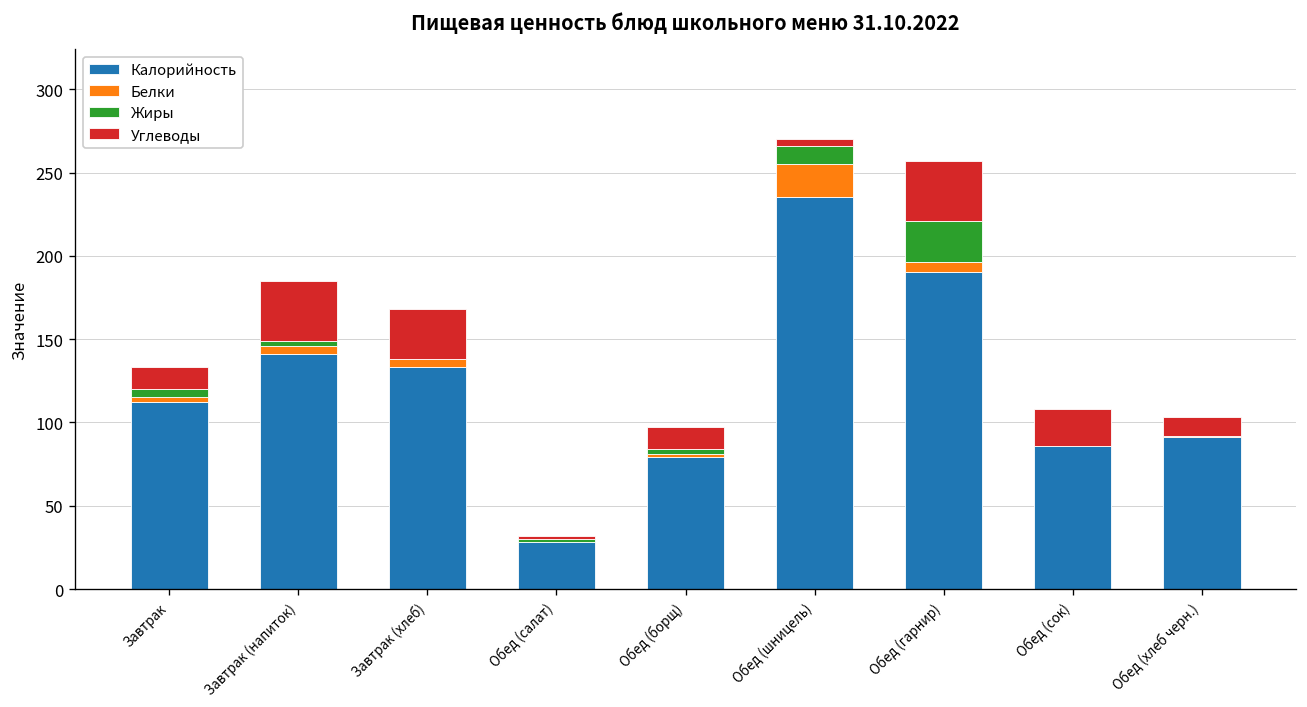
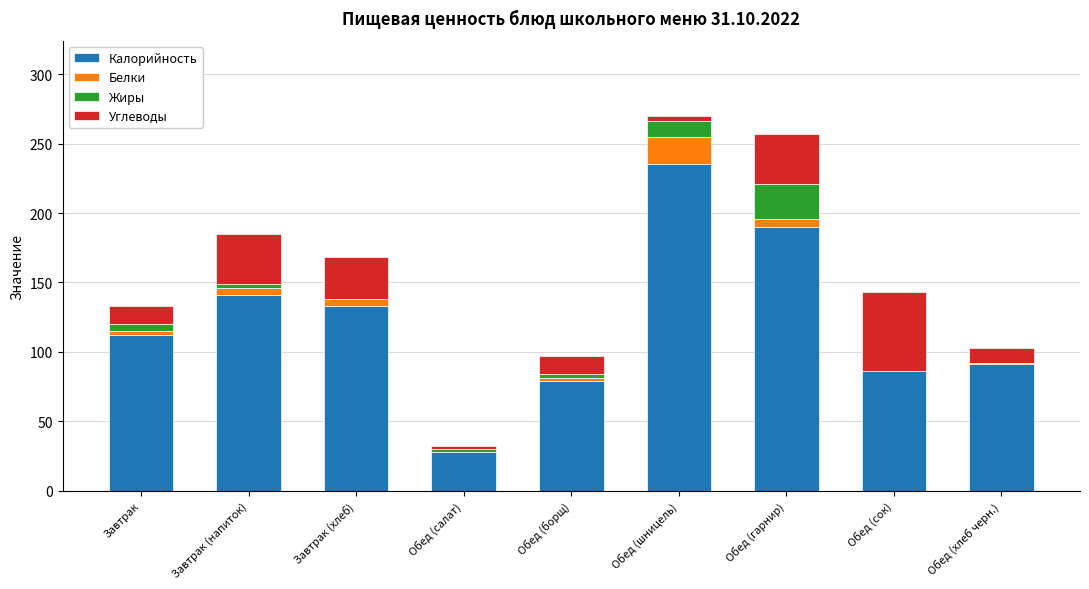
  {
    "Калорийность": {
      "Завтрак": 112,
      "Завтрак (напиток)": 141,
      "Завтрак (хлеб)": 133,
      "Обед (салат)": 28,
      "Обед (борщ)": 79,
      "Обед (шницель)": 235,
      "Обед (гарнир)": 190,
      "Обед (сок)": 86,
      "Обед (хлеб черн.)": 91
    },
    "Белки": {
      "Завтрак": 3,
      "Завтрак (напиток)": 5,
      "Завтрак (хлеб)": 5,
      "Обед (салат)": 0,
      "Обед (борщ)": 2,
      "Обед (шницель)": 20,
      "Обед (гарнир)": 6,
      "Обед (сок)": 0
    },
    "Жиры": {
      "Завтрак": 5,
      "Завтрак (напиток)": 3,
      "Завтрак (хлеб)": 0,
      "Обед (салат)": 2,
      "Обед (борщ)": 3,
      "Обед (шницель)": 11,
      "Обед (гарнир)": 25,
      "Обед (сок)": 0,
      "Обед (хлеб черн.)": 0
    },
    "Углеводы": {
      "Завтрак": 13,
      "Завтрак (напиток)": 36,
      "Завтрак (хлеб)": 30,
      "Обед (салат)": 2,
      "Обед (борщ)": 13,
      "Обед (шницель)": 4,
      "Обед (гарнир)": 36,
-     "Обед (сок)": 22,
+     "Обед (сок)": 57,
      "Обед (хлеб черн.)": 11
    }
  }
